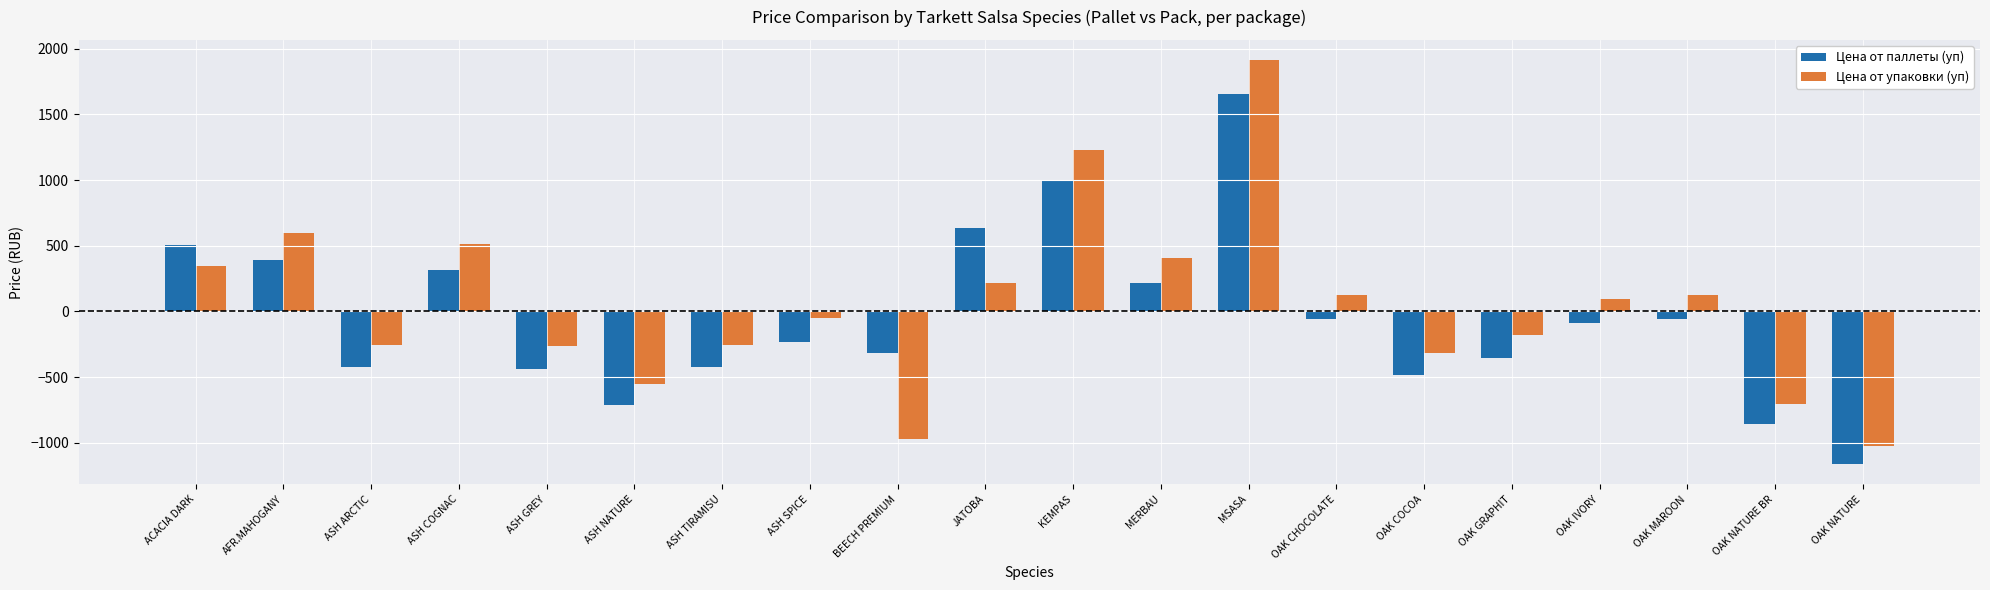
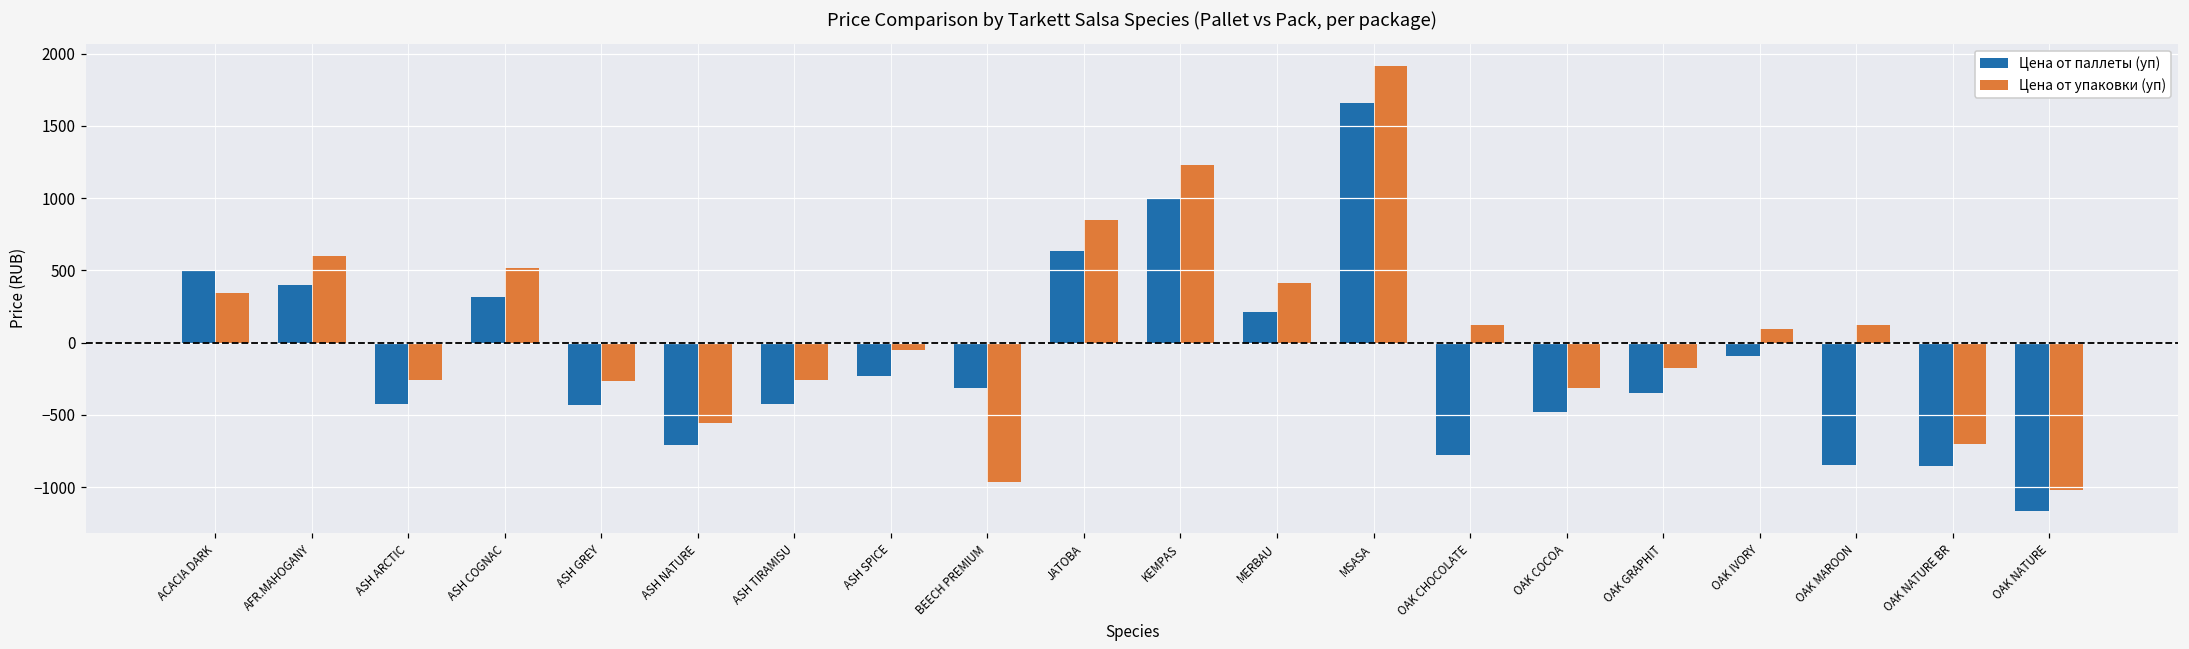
  {
    "Цена от паллеты (уп)": {
      "ACACIA DARK": 500,
      "AFR.MAHOGANY": 400,
      "ASH ARCTIC": -430,
      "ASH COGNAC": 310,
      "ASH GREY": -440,
      "ASH NATURE": -710,
      "ASH TIRAMISU": -430,
      "ASH SPICE": -230,
      "BEECH PREMIUM": -320,
      "JATOBA": 630,
      "KEMPAS": 1000,
      "MERBAU": 210,
      "MSASA": 1660,
-     "OAK CHOCOLATE": -60,
+     "OAK CHOCOLATE": -780,
      "OAK COCOA": -480,
      "OAK GRAPHIT": -350,
      "OAK IVORY": -90,
-     "OAK MAROON": -60,
+     "OAK MAROON": -850,
      "OAK NATURE BR": -850,
      "OAK NATURE": -1160
    },
    "Цена от упаковки (уп)": {
      "ACACIA DARK": 340,
      "AFR.MAHOGANY": 600,
      "ASH ARCTIC": -260,
      "ASH COGNAC": 510,
      "ASH GREY": -270,
      "ASH NATURE": -550,
      "ASH TIRAMISU": -260,
      "ASH SPICE": -50,
      "BEECH PREMIUM": -970,
-     "JATOBA": 220,
+     "JATOBA": 850,
      "KEMPAS": 1230,
      "MERBAU": 410,
      "MSASA": 1910,
      "OAK CHOCOLATE": 120,
      "OAK COCOA": -310,
      "OAK GRAPHIT": -180,
      "OAK IVORY": 90,
      "OAK MAROON": 120,
      "OAK NATURE BR": -700,
      "OAK NATURE": -1020
    }
  }
